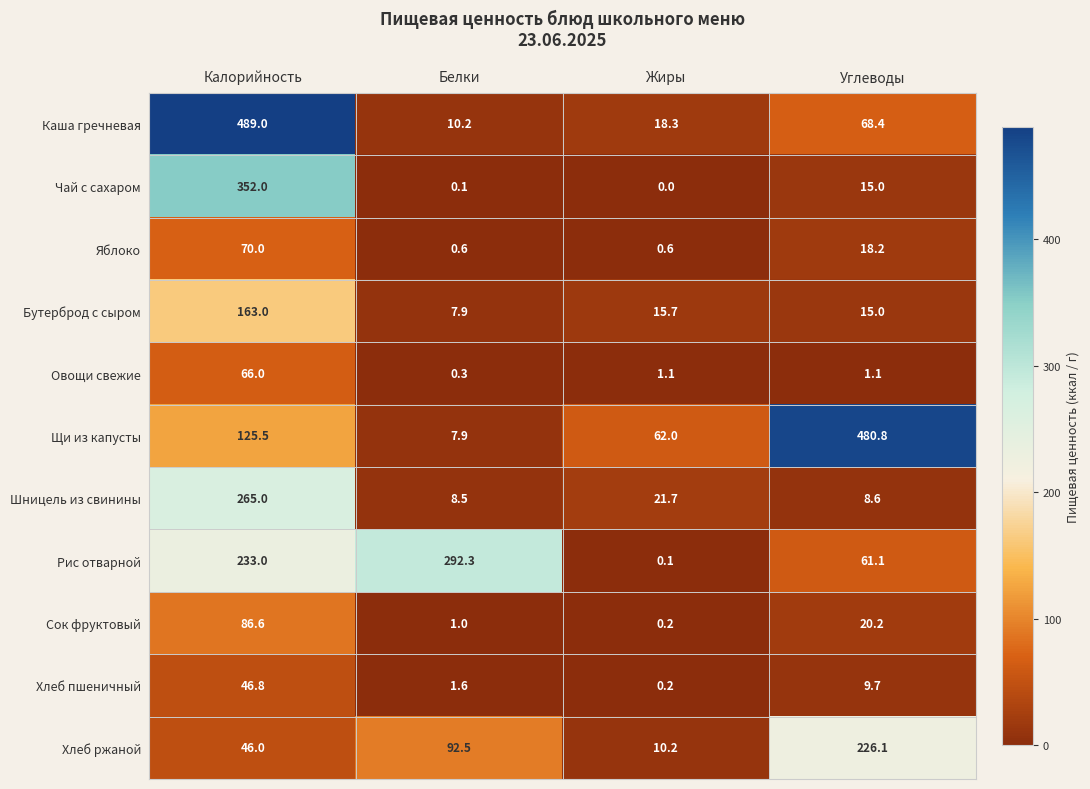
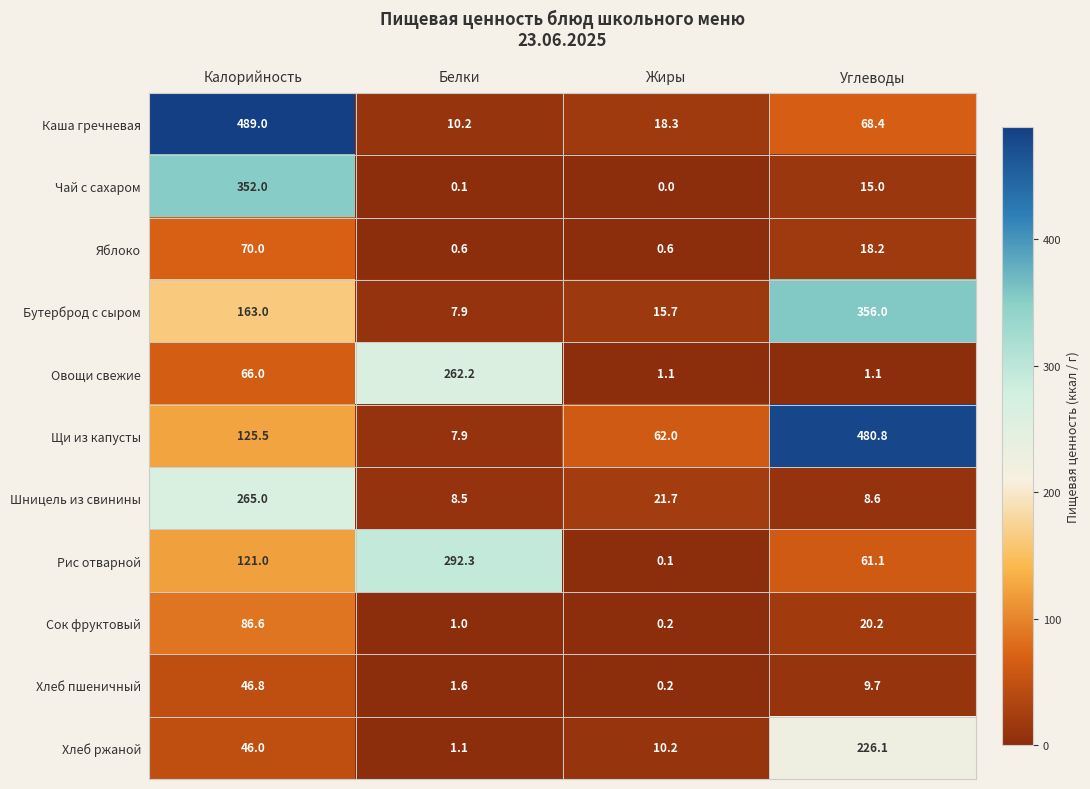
  {
    "Каша гречневая": {
      "Калорийность": 489.0,
      "Белки": 10.2,
      "Жиры": 18.3,
      "Углеводы": 68.4
    },
    "Чай с сахаром": {
      "Калорийность": 352.0,
      "Белки": 0.1,
      "Жиры": 0.0,
      "Углеводы": 15.0
    },
    "Яблоко": {
      "Калорийность": 70.0,
      "Белки": 0.6,
      "Жиры": 0.6,
      "Углеводы": 18.2
    },
    "Бутерброд с сыром": {
      "Калорийность": 163.0,
      "Белки": 7.9,
      "Жиры": 15.7,
-     "Углеводы": 15.0
+     "Углеводы": 356.0
    },
    "Овощи свежие": {
      "Калорийность": 66.0,
-     "Белки": 0.3,
+     "Белки": 262.2,
      "Жиры": 1.1,
      "Углеводы": 1.1
    },
    "Щи из капусты": {
      "Калорийность": 125.5,
      "Белки": 7.9,
      "Жиры": 62.0,
      "Углеводы": 480.8
    },
    "Шницель из свинины": {
      "Калорийность": 265.0,
      "Белки": 8.5,
      "Жиры": 21.7,
      "Углеводы": 8.6
    },
    "Рис отварной": {
-     "Калорийность": 233.0,
+     "Калорийность": 121.0,
      "Белки": 292.3,
      "Жиры": 0.1,
      "Углеводы": 61.1
    },
    "Сок фруктовый": {
      "Калорийность": 86.6,
      "Белки": 1.0,
      "Жиры": 0.2,
      "Углеводы": 20.2
    },
    "Хлеб пшеничный": {
      "Калорийность": 46.8,
      "Белки": 1.6,
      "Жиры": 0.2,
      "Углеводы": 9.7
    },
    "Хлеб ржаной": {
      "Калорийность": 46.0,
-     "Белки": 92.5,
+     "Белки": 1.1,
      "Жиры": 10.2,
      "Углеводы": 226.1
    }
  }
